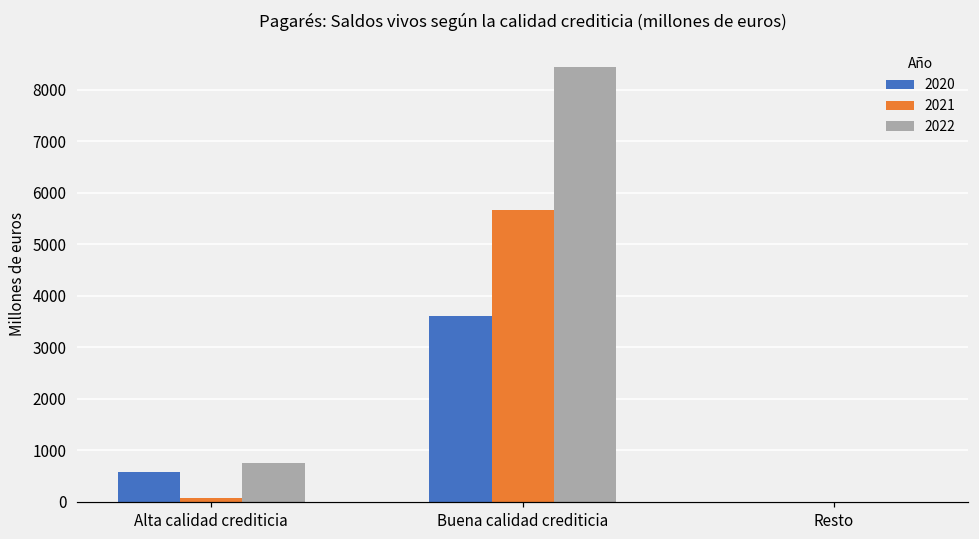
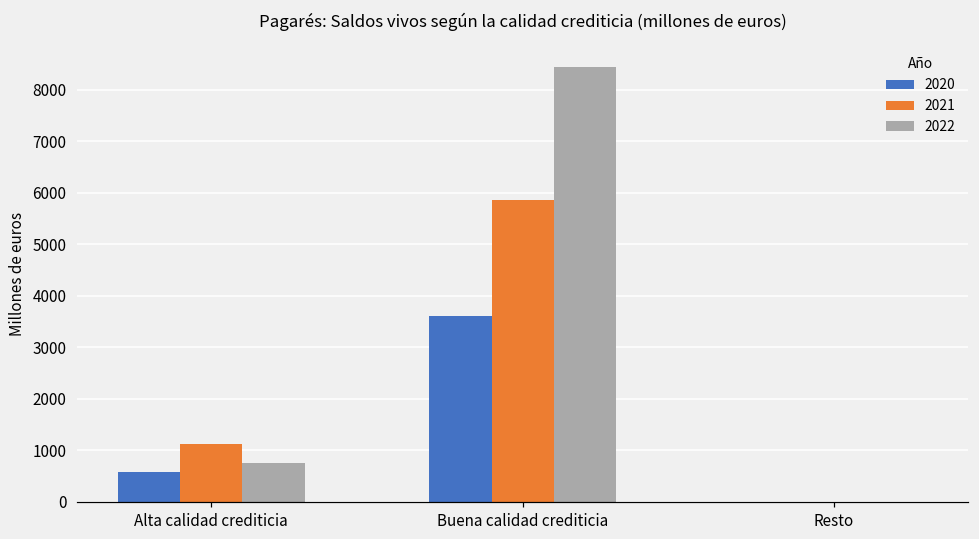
  {
    "2020": {
      "Alta calidad crediticia": 600,
      "Buena calidad crediticia": 3600,
      "Resto": 0
    },
    "2021": {
-     "Alta calidad crediticia": 100,
-     "Buena calidad crediticia": 5700,
+     "Alta calidad crediticia": 1100,
+     "Buena calidad crediticia": 5900,
      "Resto": 0
    },
    "2022": {
      "Alta calidad crediticia": 800,
      "Buena calidad crediticia": 8400,
      "Resto": 0
    }
  }
